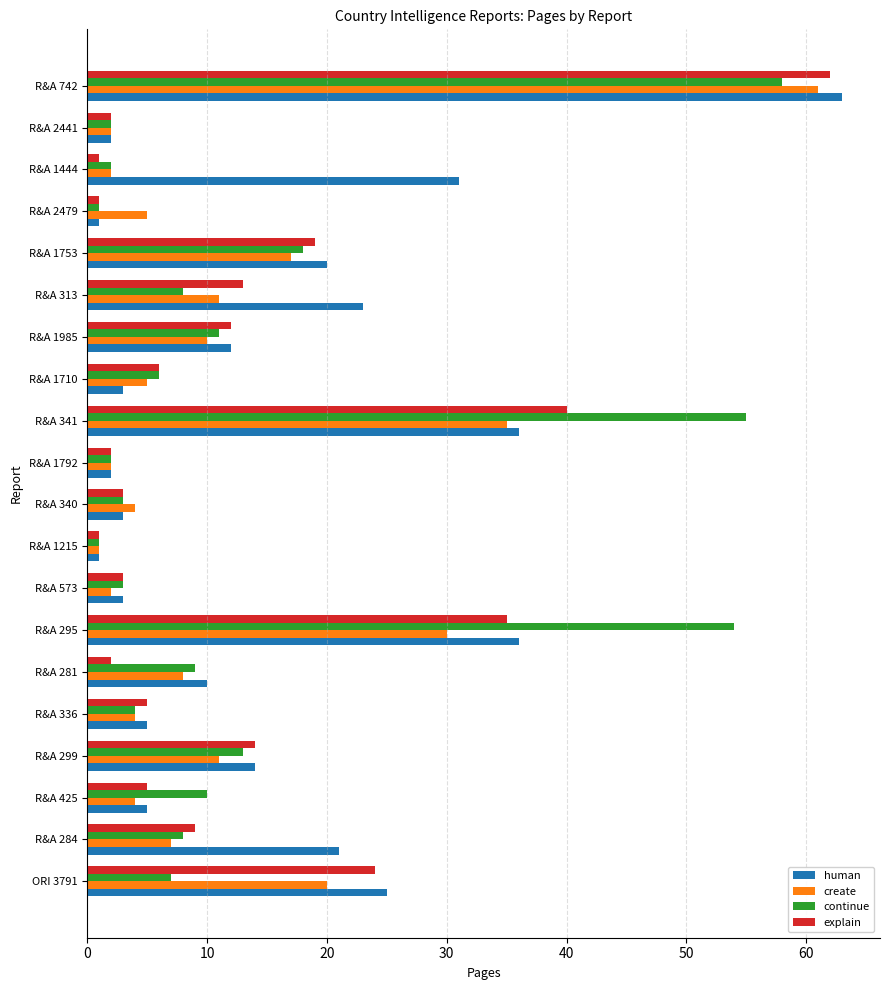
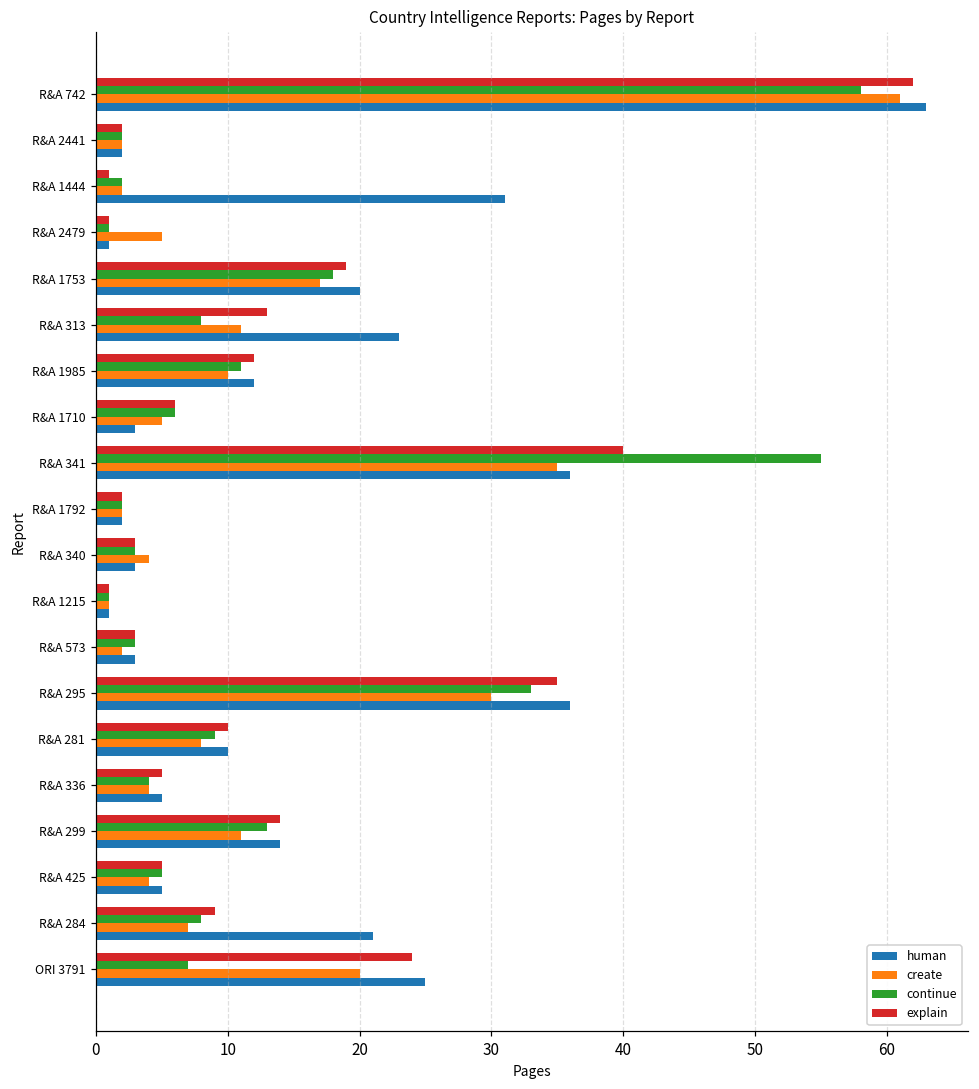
  {
    "human": {
      "R&A 742": 63,
      "R&A 2441": 2,
      "R&A 1444": 31,
      "R&A 2479": 1,
      "R&A 1753": 20,
      "R&A 313": 23,
      "R&A 1985": 12,
      "R&A 1710": 3,
      "R&A 341": 36,
      "R&A 1792": 2,
      "R&A 340": 3,
      "R&A 1215": 1,
      "R&A 573": 3,
      "R&A 295": 36,
      "R&A 281": 10,
      "R&A 336": 5,
      "R&A 299": 14,
      "R&A 425": 5,
      "R&A 284": 21,
      "ORI 3791": 25
    },
    "create": {
      "R&A 742": 61,
      "R&A 2441": 2,
      "R&A 1444": 2,
      "R&A 2479": 5,
      "R&A 1753": 17,
      "R&A 313": 11,
      "R&A 1985": 10,
      "R&A 1710": 5,
      "R&A 341": 35,
      "R&A 1792": 2,
      "R&A 340": 4,
      "R&A 1215": 1,
      "R&A 573": 2,
      "R&A 295": 30,
      "R&A 281": 8,
      "R&A 336": 4,
      "R&A 299": 11,
      "R&A 425": 4,
      "R&A 284": 7,
      "ORI 3791": 20
    },
    "continue": {
      "R&A 742": 58,
      "R&A 2441": 2,
      "R&A 1444": 2,
      "R&A 2479": 1,
      "R&A 1753": 18,
      "R&A 313": 8,
      "R&A 1985": 11,
      "R&A 1710": 6,
      "R&A 341": 55,
      "R&A 1792": 2,
      "R&A 340": 3,
      "R&A 1215": 1,
      "R&A 573": 3,
-     "R&A 295": 54,
+     "R&A 295": 33,
      "R&A 281": 9,
      "R&A 336": 4,
      "R&A 299": 13,
-     "R&A 425": 10,
+     "R&A 425": 5,
      "R&A 284": 8,
      "ORI 3791": 7
    },
    "explain": {
      "R&A 742": 62,
      "R&A 2441": 2,
      "R&A 1444": 1,
      "R&A 2479": 1,
      "R&A 1753": 19,
      "R&A 313": 13,
      "R&A 1985": 12,
      "R&A 1710": 6,
      "R&A 341": 40,
      "R&A 1792": 2,
      "R&A 340": 3,
      "R&A 1215": 1,
      "R&A 573": 3,
      "R&A 295": 35,
-     "R&A 281": 2,
+     "R&A 281": 10,
      "R&A 336": 5,
      "R&A 299": 14,
      "R&A 425": 5,
      "R&A 284": 9,
      "ORI 3791": 24
    }
  }
